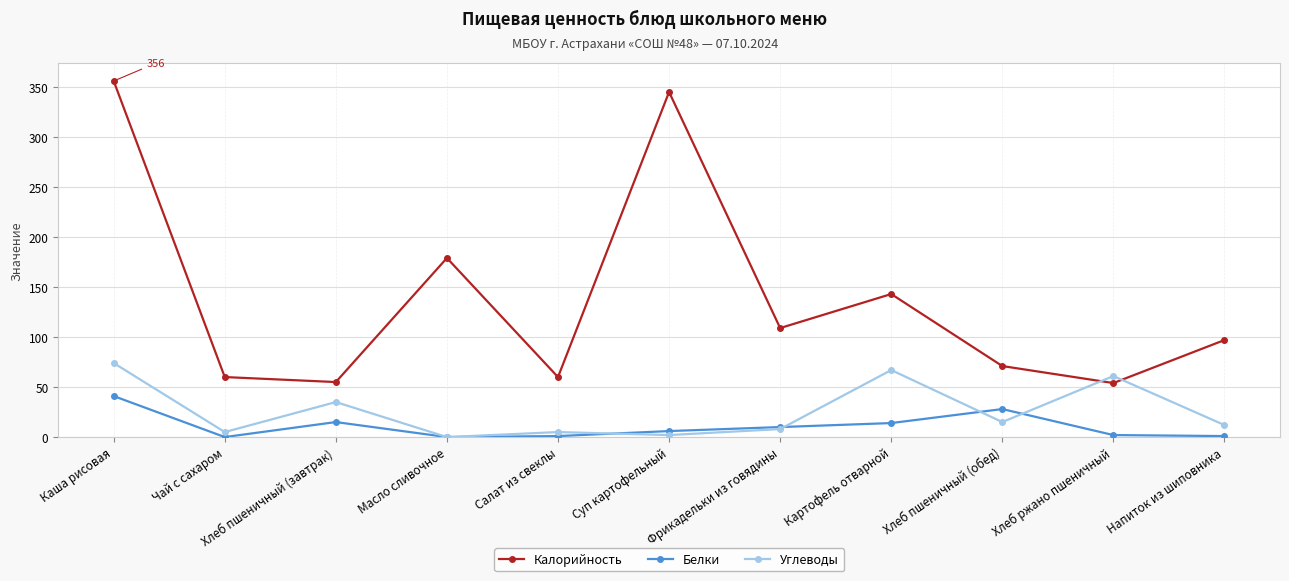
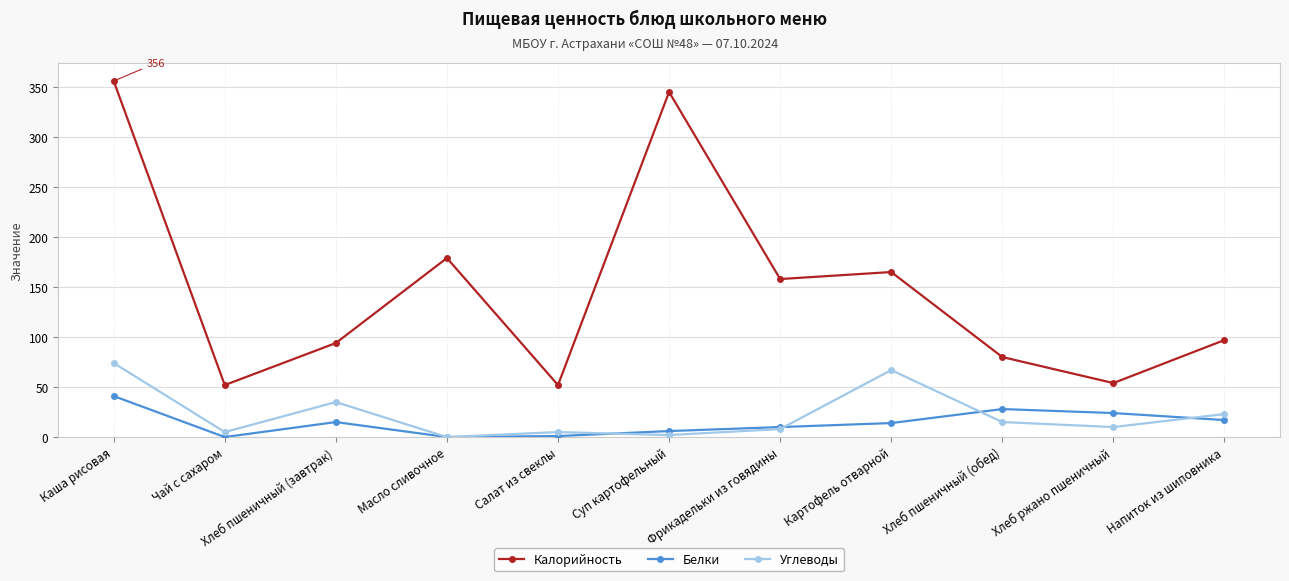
  {
    "Калорийность": {
-     "Чай с сахаром": 60,
-     "Хлеб пшеничный (завтрак)": 60,
+     "Чай с сахаром": 50,
+     "Хлеб пшеничный (завтрак)": 90,
      "Масло сливочное": 180,
-     "Салат из свеклы": 60,
+     "Салат из свеклы": 50,
      "Суп картофельный": 350,
-     "Фрикадельки из говядины": 110,
-     "Картофель отварной": 140,
-     "Хлеб пшеничный (обед)": 70,
+     "Фрикадельки из говядины": 160,
+     "Картофель отварной": 170,
+     "Хлеб пшеничный (обед)": 80,
      "Хлеб ржано пшеничный": 50,
      "Напиток из шиповника": 100
    },
    "Белки": {
      "Каша рисовая": 40,
      "Чай с сахаром": 0,
      "Хлеб пшеничный (завтрак)": 20,
      "Салат из свеклы": 0,
      "Суп картофельный": 10,
      "Картофель отварной": 10,
      "Хлеб пшеничный (обед)": 30,
-     "Хлеб ржано пшеничный": 0,
-     "Напиток из шиповника": 0
+     "Хлеб ржано пшеничный": 20,
+     "Напиток из шиповника": 20
    },
    "Углеводы": {
      "Каша рисовая": 70,
      "Чай с сахаром": 10,
      "Хлеб пшеничный (завтрак)": 40,
      "Салат из свеклы": 10,
      "Суп картофельный": 0,
      "Картофель отварной": 70,
      "Хлеб пшеничный (обед)": 20,
-     "Хлеб ржано пшеничный": 60,
-     "Напиток из шиповника": 10
+     "Хлеб ржано пшеничный": 10,
+     "Напиток из шиповника": 20
    }
  }
